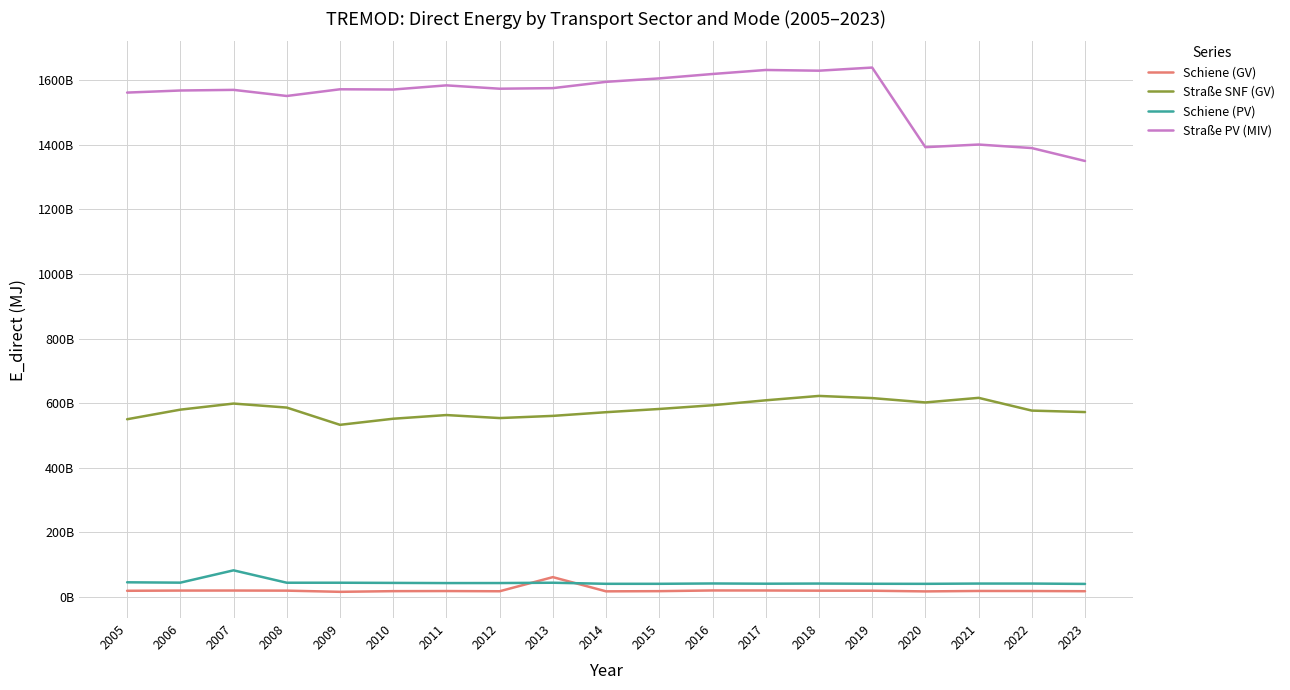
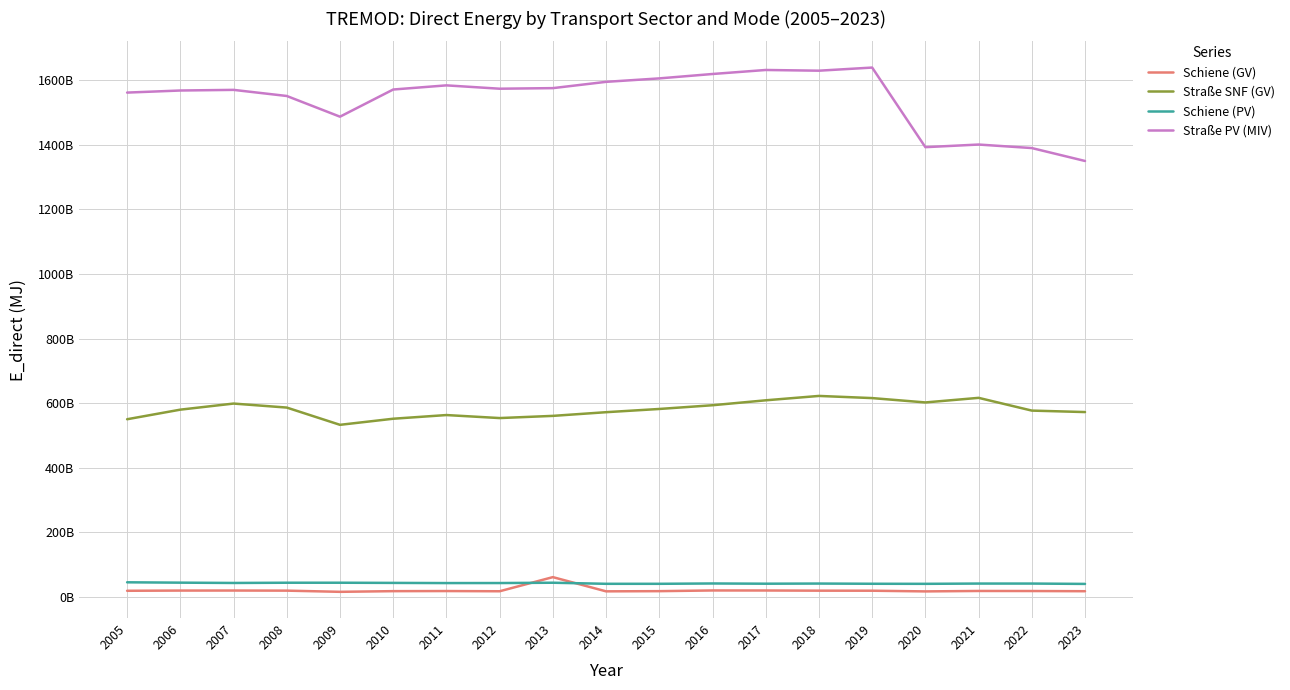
  {
    "Schiene (GV)": {
      "2005": 20000000000,
      "2006": 20000000000,
      "2007": 20000000000,
      "2008": 20000000000,
      "2009": 20000000000,
      "2010": 20000000000,
      "2011": 20000000000,
      "2012": 20000000000,
      "2013": 60000000000,
      "2014": 20000000000,
      "2015": 20000000000,
      "2016": 20000000000,
      "2017": 20000000000,
      "2018": 20000000000,
      "2019": 20000000000,
      "2020": 20000000000,
      "2021": 20000000000,
      "2022": 20000000000,
      "2023": 20000000000
    },
    "Straße SNF (GV)": {
      "2005": 550000000000,
      "2006": 580000000000,
      "2007": 600000000000,
      "2008": 590000000000,
      "2009": 530000000000,
      "2010": 550000000000,
      "2011": 560000000000,
      "2012": 550000000000,
      "2013": 560000000000,
      "2014": 570000000000,
      "2015": 580000000000,
      "2016": 590000000000,
      "2017": 610000000000,
      "2018": 620000000000,
      "2019": 620000000000,
      "2020": 600000000000,
      "2021": 620000000000,
      "2022": 580000000000,
      "2023": 570000000000
    },
    "Schiene (PV)": {
      "2005": 50000000000,
      "2006": 40000000000,
-     "2007": 80000000000,
+     "2007": 40000000000,
      "2008": 40000000000,
      "2009": 40000000000,
      "2010": 40000000000,
      "2011": 40000000000,
      "2012": 40000000000,
      "2013": 40000000000,
      "2014": 40000000000,
      "2015": 40000000000,
      "2016": 40000000000,
      "2017": 40000000000,
      "2018": 40000000000,
      "2019": 40000000000,
      "2020": 40000000000,
      "2021": 40000000000,
      "2022": 40000000000,
      "2023": 40000000000
    },
    "Straße PV (MIV)": {
      "2005": 1560000000000,
      "2006": 1570000000000,
      "2007": 1570000000000,
      "2008": 1550000000000,
-     "2009": 1570000000000,
+     "2009": 1490000000000,
      "2010": 1570000000000,
      "2011": 1580000000000,
      "2012": 1570000000000,
      "2013": 1580000000000,
      "2014": 1600000000000,
      "2015": 1610000000000,
      "2016": 1620000000000,
      "2017": 1630000000000,
      "2018": 1630000000000,
      "2019": 1640000000000,
      "2020": 1390000000000,
      "2021": 1400000000000,
      "2022": 1390000000000,
      "2023": 1350000000000
    }
  }
